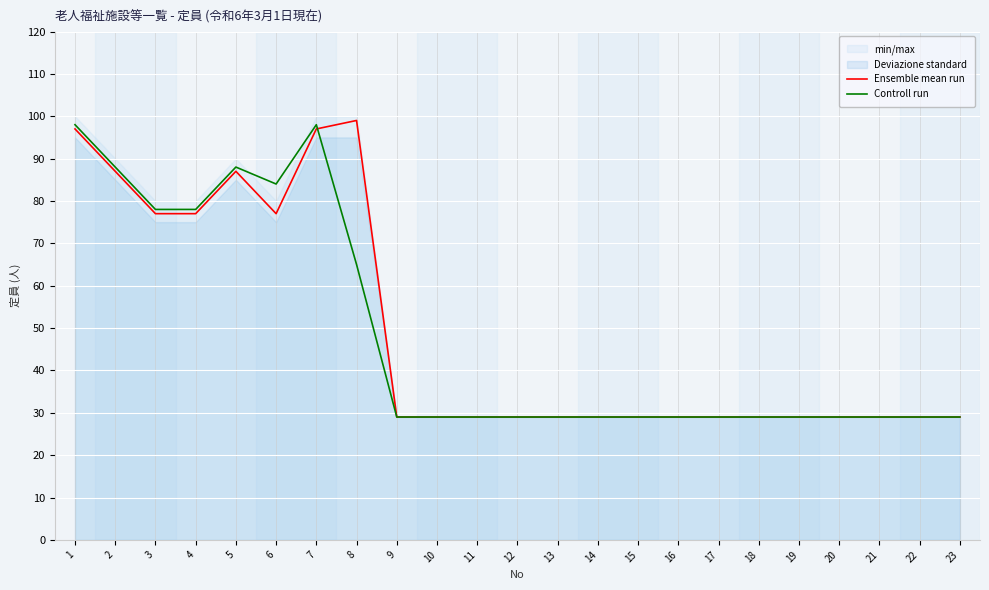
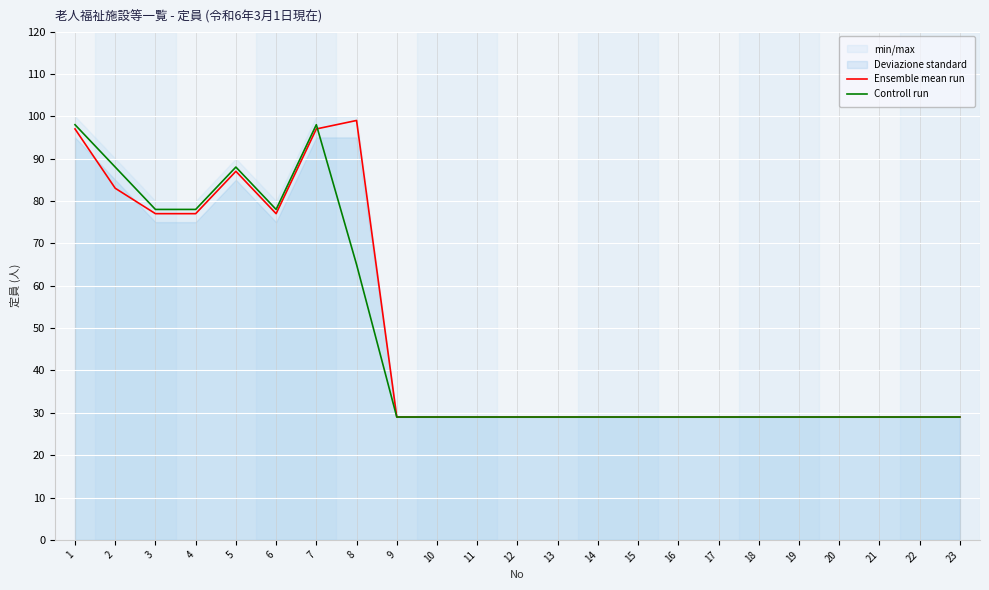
  {
    "Ensemble mean run": {
      "1": 97,
-     "2": 87,
+     "2": 83,
      "3": 77,
      "4": 77,
      "5": 87,
      "6": 77,
      "7": 97,
      "8": 99
    },
    "Controll run": {
      "1": 98,
      "2": 88,
      "3": 78,
      "4": 78,
      "5": 88,
-     "6": 84,
+     "6": 78,
      "7": 98,
      "8": 65
    }
  }
